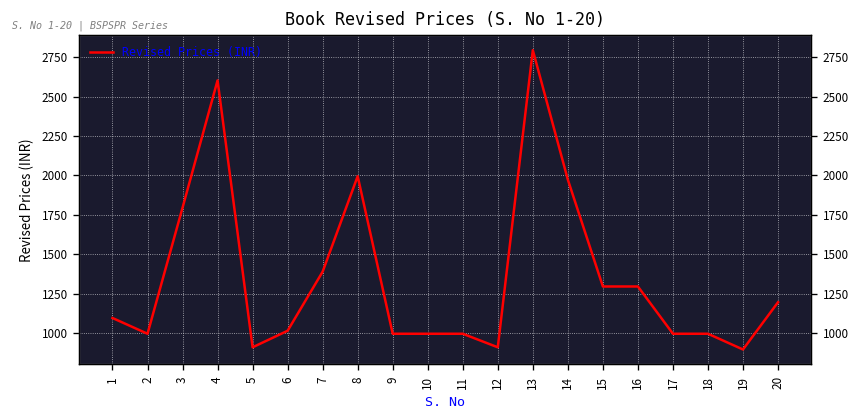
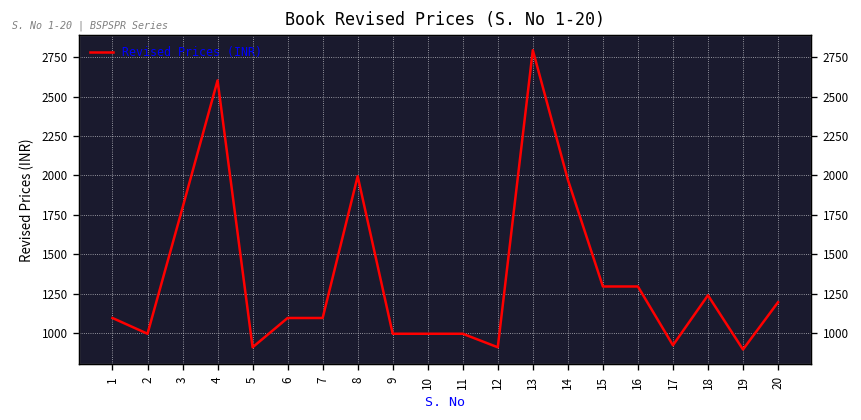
  {
    "1": 1100,
    "2": 1000,
    "3": 1800,
    "4": 2600,
    "5": 910,
-   "6": 1010,
-   "7": 1390,
+   "6": 1100,
+   "7": 1100,
    "8": 2000,
    "9": 1000,
    "10": 1000,
    "11": 1000,
    "12": 910,
    "13": 2800,
    "14": 1970,
    "15": 1300,
    "16": 1300,
-   "17": 1000,
-   "18": 1000,
+   "17": 920,
+   "18": 1240,
    "19": 900,
    "20": 1200
  }
